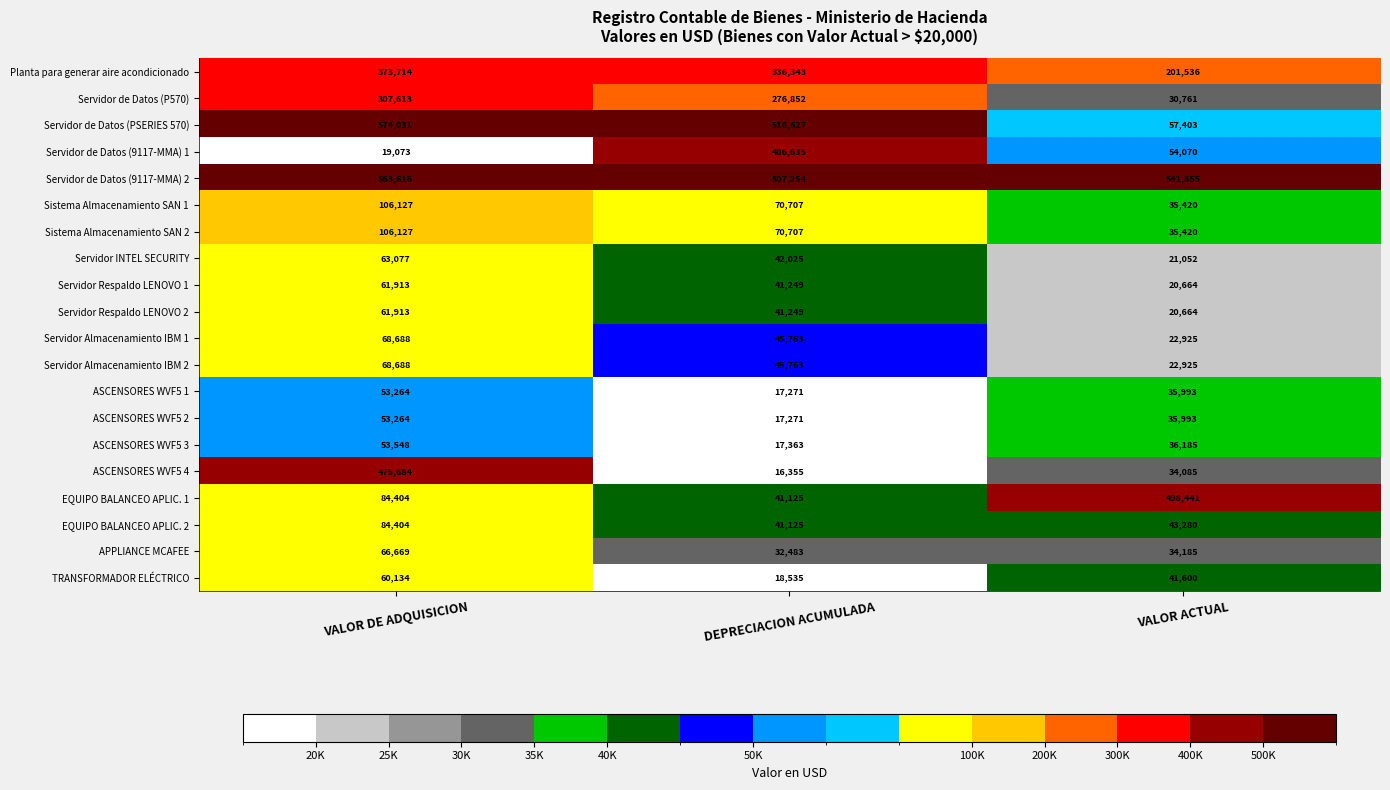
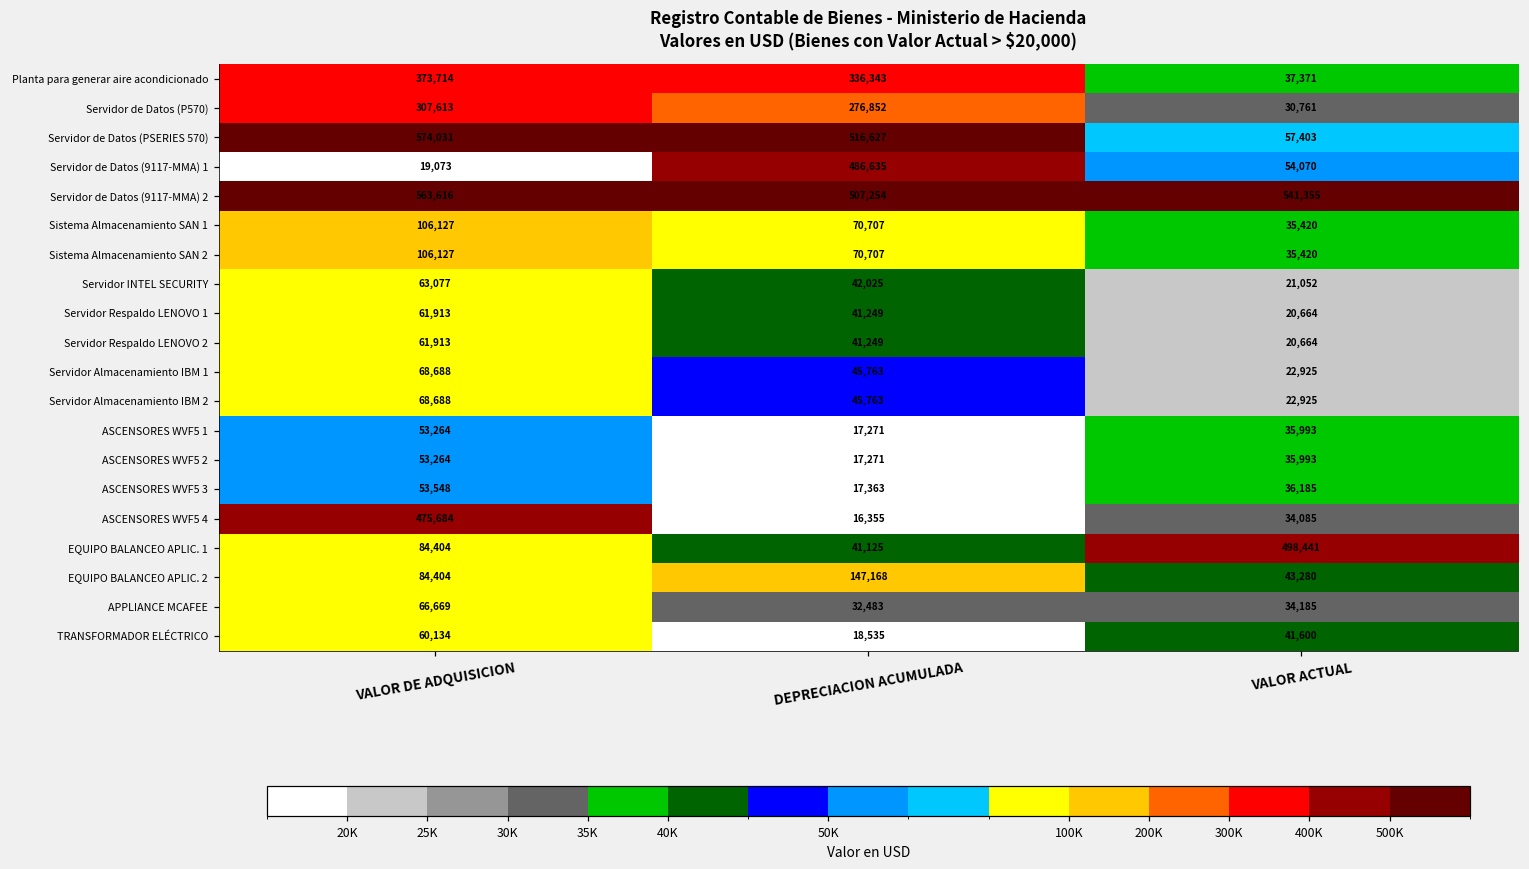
  {
    "Planta para generar aire acondicionado": {
      "VALOR DE ADQUISICION": "373,714",
      "DEPRECIACION ACUMULADA": "336,343",
-     "VALOR ACTUAL": "201,536"
+     "VALOR ACTUAL": "37,371"
    },
    "Servidor de Datos (P570)": {
      "VALOR DE ADQUISICION": "307,613",
      "DEPRECIACION ACUMULADA": "276,852",
      "VALOR ACTUAL": "30,761"
    },
    "Servidor de Datos (PSERIES 570)": {
      "VALOR DE ADQUISICION": "574,031",
      "DEPRECIACION ACUMULADA": "516,627",
      "VALOR ACTUAL": "57,403"
    },
    "Servidor de Datos (9117-MMA) 1": {
      "VALOR DE ADQUISICION": "19,073",
      "DEPRECIACION ACUMULADA": "486,635",
      "VALOR ACTUAL": "54,070"
    },
    "Servidor de Datos (9117-MMA) 2": {
      "VALOR DE ADQUISICION": "563,616",
      "DEPRECIACION ACUMULADA": "507,254",
      "VALOR ACTUAL": "541,355"
    },
    "Sistema Almacenamiento SAN 1": {
      "VALOR DE ADQUISICION": "106,127",
      "DEPRECIACION ACUMULADA": "70,707",
      "VALOR ACTUAL": "35,420"
    },
    "Sistema Almacenamiento SAN 2": {
      "VALOR DE ADQUISICION": "106,127",
      "DEPRECIACION ACUMULADA": "70,707",
      "VALOR ACTUAL": "35,420"
    },
    "Servidor INTEL SECURITY": {
      "VALOR DE ADQUISICION": "63,077",
      "DEPRECIACION ACUMULADA": "42,025",
      "VALOR ACTUAL": "21,052"
    },
    "Servidor Respaldo LENOVO 1": {
      "VALOR DE ADQUISICION": "61,913",
      "DEPRECIACION ACUMULADA": "41,249",
      "VALOR ACTUAL": "20,664"
    },
    "Servidor Respaldo LENOVO 2": {
      "VALOR DE ADQUISICION": "61,913",
      "DEPRECIACION ACUMULADA": "41,249",
      "VALOR ACTUAL": "20,664"
    },
    "Servidor Almacenamiento IBM 1": {
      "VALOR DE ADQUISICION": "68,688",
      "DEPRECIACION ACUMULADA": "45,763",
      "VALOR ACTUAL": "22,925"
    },
    "Servidor Almacenamiento IBM 2": {
      "VALOR DE ADQUISICION": "68,688",
      "DEPRECIACION ACUMULADA": "45,763",
      "VALOR ACTUAL": "22,925"
    },
    "ASCENSORES WVF5 1": {
      "VALOR DE ADQUISICION": "53,264",
      "DEPRECIACION ACUMULADA": "17,271",
      "VALOR ACTUAL": "35,993"
    },
    "ASCENSORES WVF5 2": {
      "VALOR DE ADQUISICION": "53,264",
      "DEPRECIACION ACUMULADA": "17,271",
      "VALOR ACTUAL": "35,993"
    },
    "ASCENSORES WVF5 3": {
      "VALOR DE ADQUISICION": "53,548",
      "DEPRECIACION ACUMULADA": "17,363",
      "VALOR ACTUAL": "36,185"
    },
    "ASCENSORES WVF5 4": {
      "VALOR DE ADQUISICION": "475,684",
      "DEPRECIACION ACUMULADA": "16,355",
      "VALOR ACTUAL": "34,085"
    },
    "EQUIPO BALANCEO APLIC. 1": {
      "VALOR DE ADQUISICION": "84,404",
      "DEPRECIACION ACUMULADA": "41,125",
      "VALOR ACTUAL": "498,441"
    },
    "EQUIPO BALANCEO APLIC. 2": {
      "VALOR DE ADQUISICION": "84,404",
-     "DEPRECIACION ACUMULADA": "41,125",
+     "DEPRECIACION ACUMULADA": "147,168",
      "VALOR ACTUAL": "43,280"
    },
    "APPLIANCE MCAFEE": {
      "VALOR DE ADQUISICION": "66,669",
      "DEPRECIACION ACUMULADA": "32,483",
      "VALOR ACTUAL": "34,185"
    },
    "TRANSFORMADOR ELÉCTRICO": {
      "VALOR DE ADQUISICION": "60,134",
      "DEPRECIACION ACUMULADA": "18,535",
      "VALOR ACTUAL": "41,600"
    }
  }
